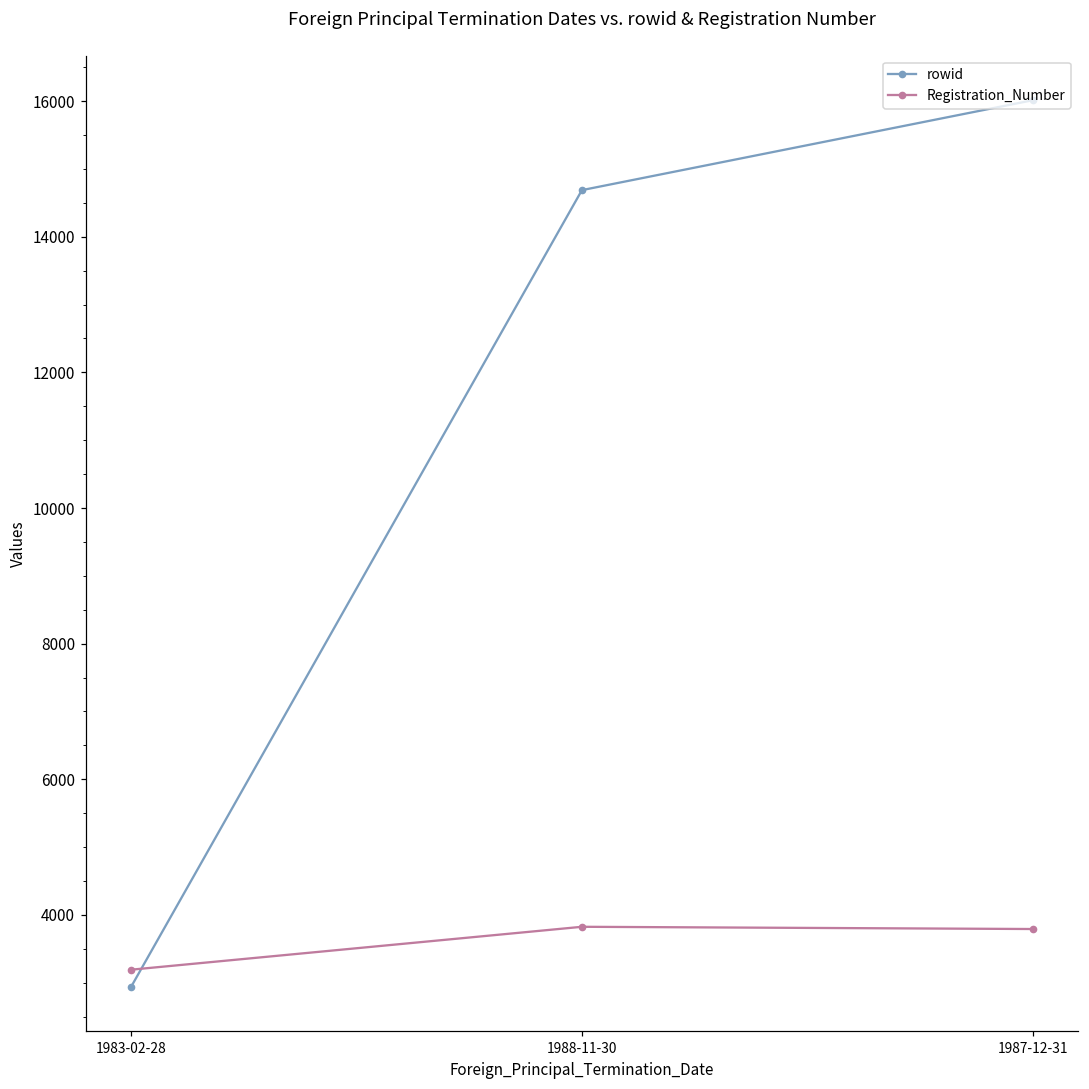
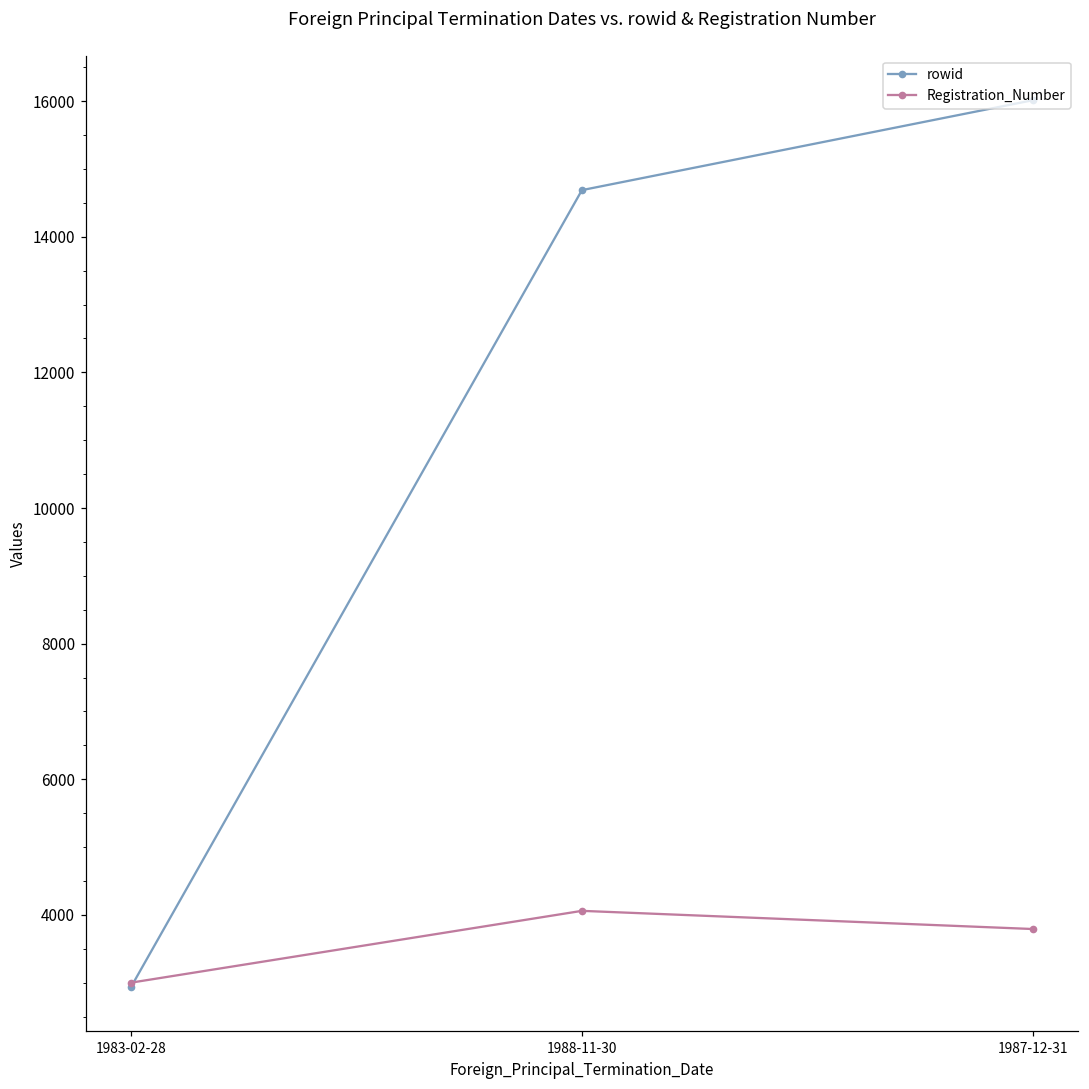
  {
    "rowid": {
      "1983-02-28": 2900,
      "1988-11-30": 14700
    },
    "Registration_Number": {
-     "1983-02-28": 3200,
-     "1988-11-30": 3800,
+     "1983-02-28": 3000,
+     "1988-11-30": 4100,
      "1987-12-31": 3800
    }
  }
